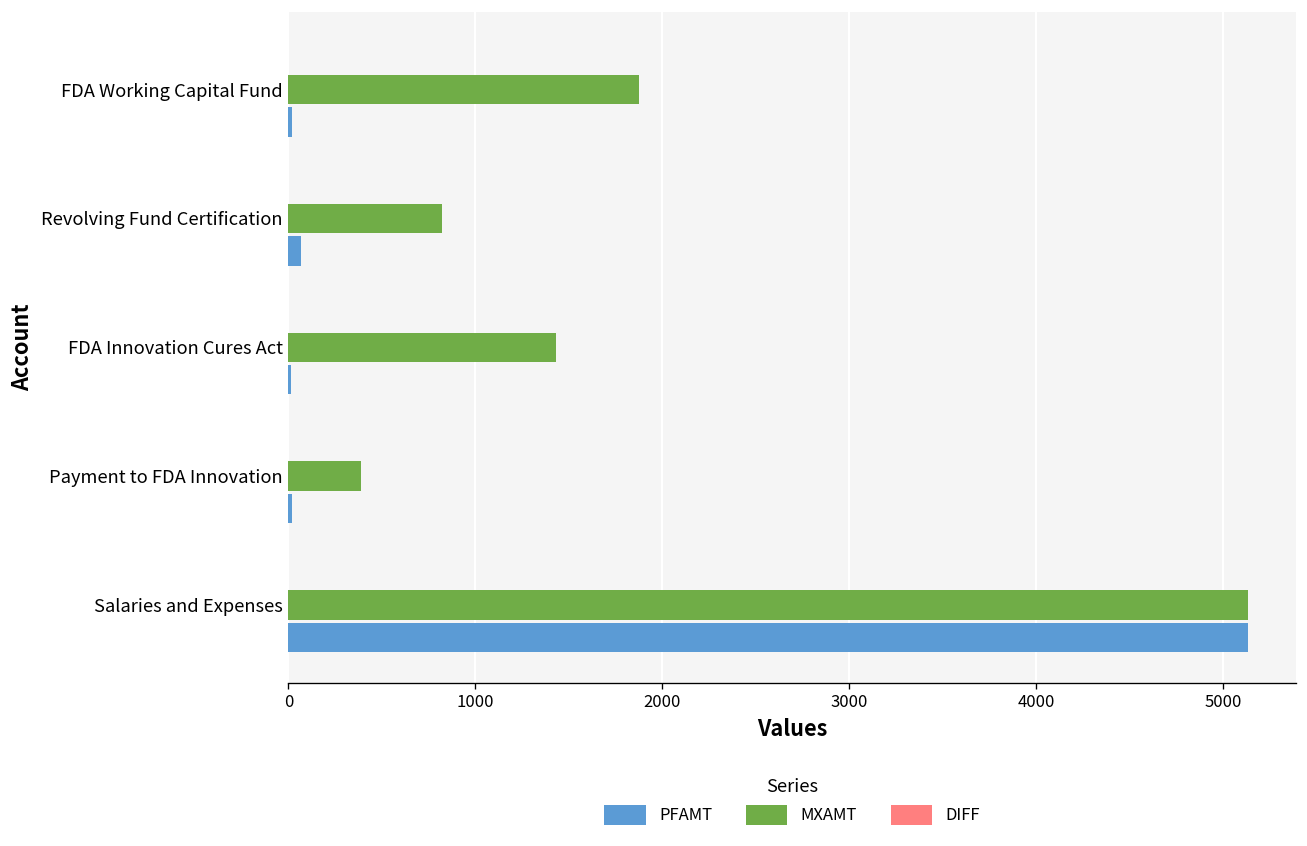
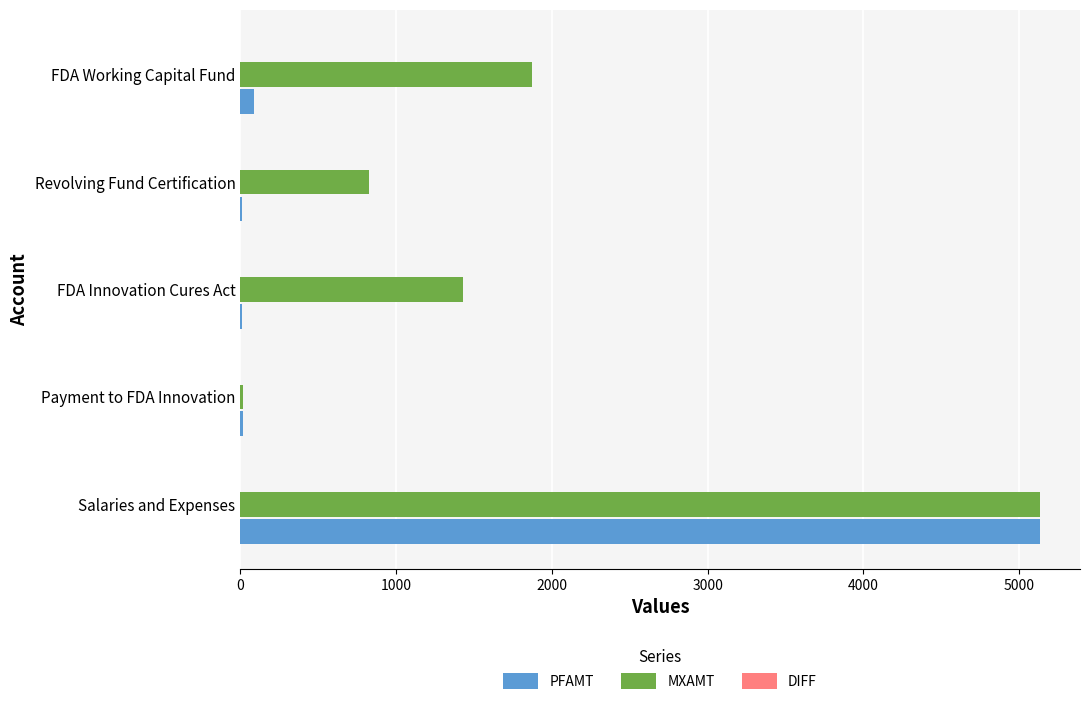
  {
    "PFAMT": {
-     "FDA Working Capital Fund": 20,
-     "Revolving Fund Certification": 70,
+     "FDA Working Capital Fund": 90,
+     "Revolving Fund Certification": 10,
      "Payment to FDA Innovation": 20,
      "Salaries and Expenses": 5130
    },
    "MXAMT": {
      "FDA Working Capital Fund": 1880,
      "Revolving Fund Certification": 820,
      "FDA Innovation Cures Act": 1430,
-     "Payment to FDA Innovation": 390,
+     "Payment to FDA Innovation": 20,
      "Salaries and Expenses": 5130
    },
    "DIFF": {
      "FDA Working Capital Fund": 0,
      "Revolving Fund Certification": 0,
      "FDA Innovation Cures Act": 0,
      "Payment to FDA Innovation": 0,
      "Salaries and Expenses": 0
    }
  }
